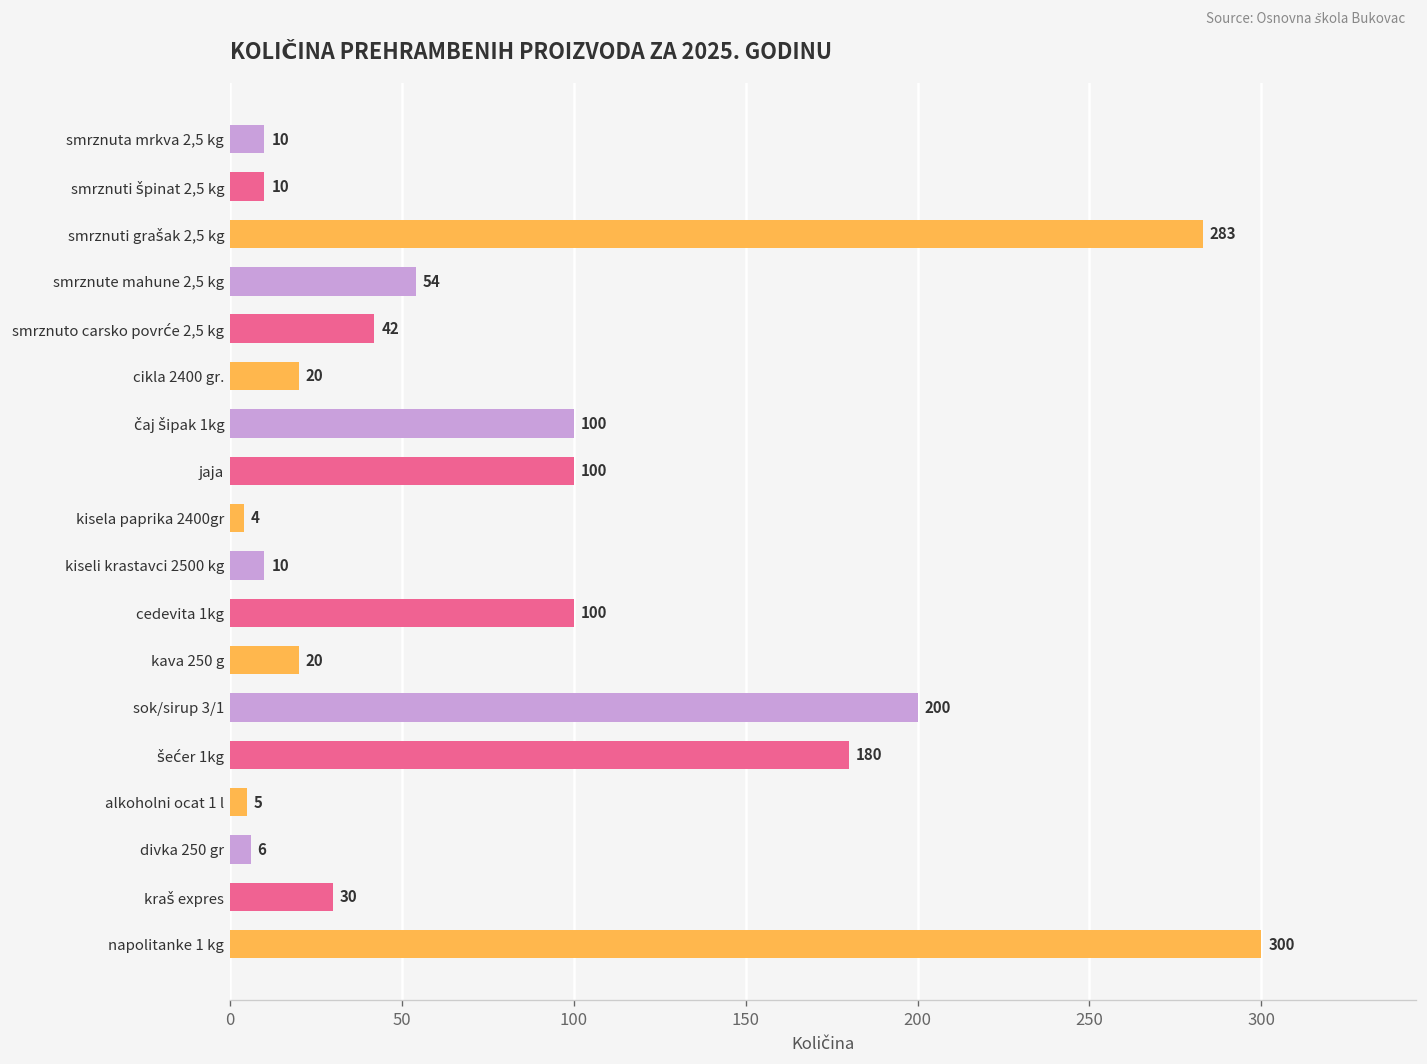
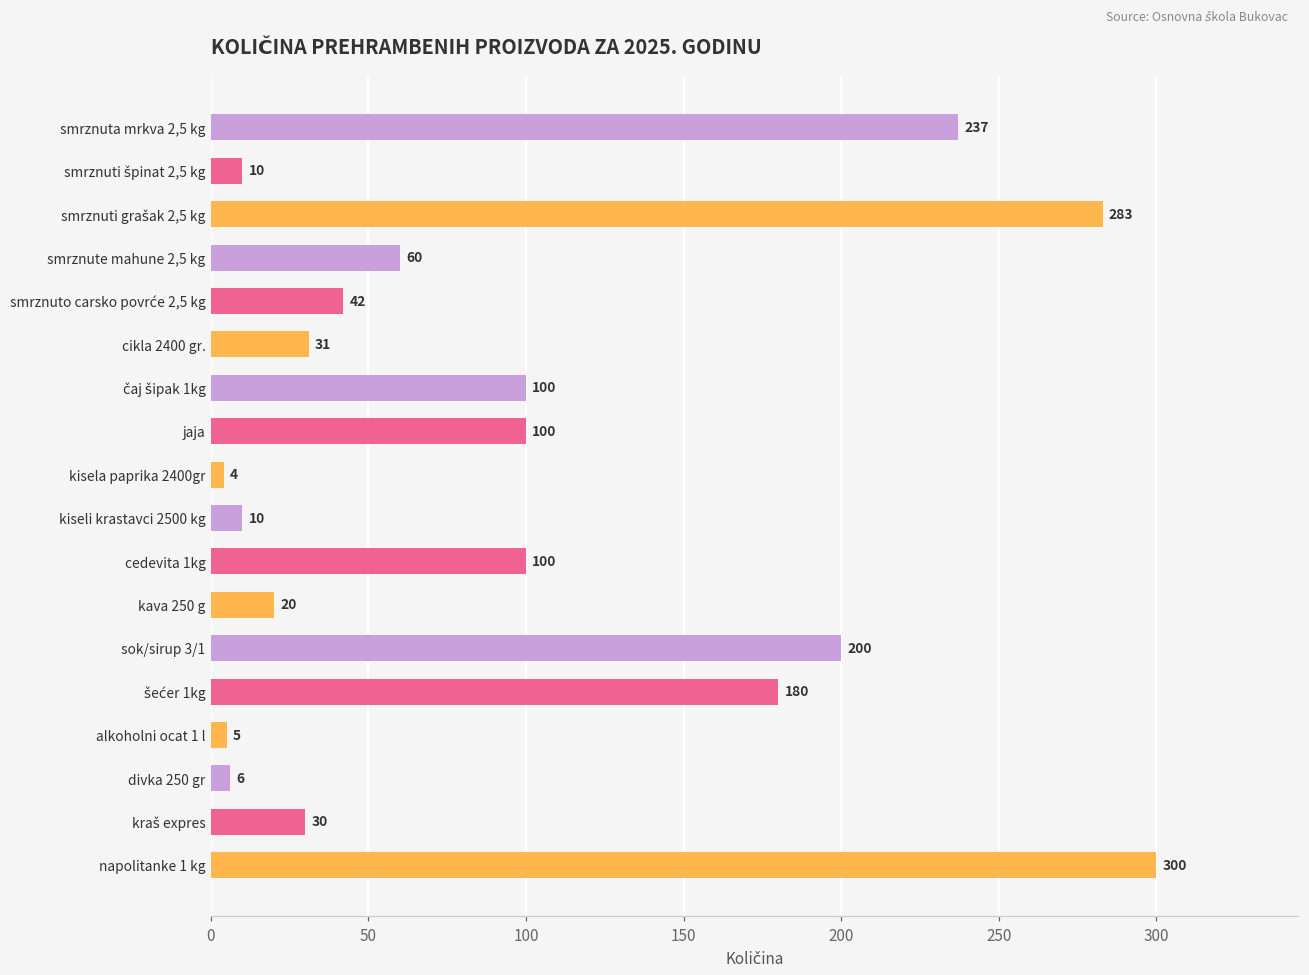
  {
-   "smrznuta mrkva 2,5 kg": 10,
+   "smrznuta mrkva 2,5 kg": 237,
    "smrznuti špinat 2,5 kg": 10,
    "smrznuti grašak 2,5 kg": 283,
-   "smrznute mahune 2,5 kg": 54,
+   "smrznute mahune 2,5 kg": 60,
    "smrznuto carsko povrće 2,5 kg": 42,
-   "cikla 2400 gr.": 20,
+   "cikla 2400 gr.": 31,
    "čaj šipak 1kg": 100,
    "jaja": 100,
    "kisela paprika 2400gr": 4,
    "kiseli krastavci 2500 kg": 10,
    "cedevita 1kg": 100,
    "kava 250 g": 20,
    "sok/sirup 3/1": 200,
    "šećer 1kg": 180,
    "alkoholni ocat 1 l": 5,
    "divka 250 gr": 6,
    "kraš expres": 30,
    "napolitanke 1 kg": 300
  }
